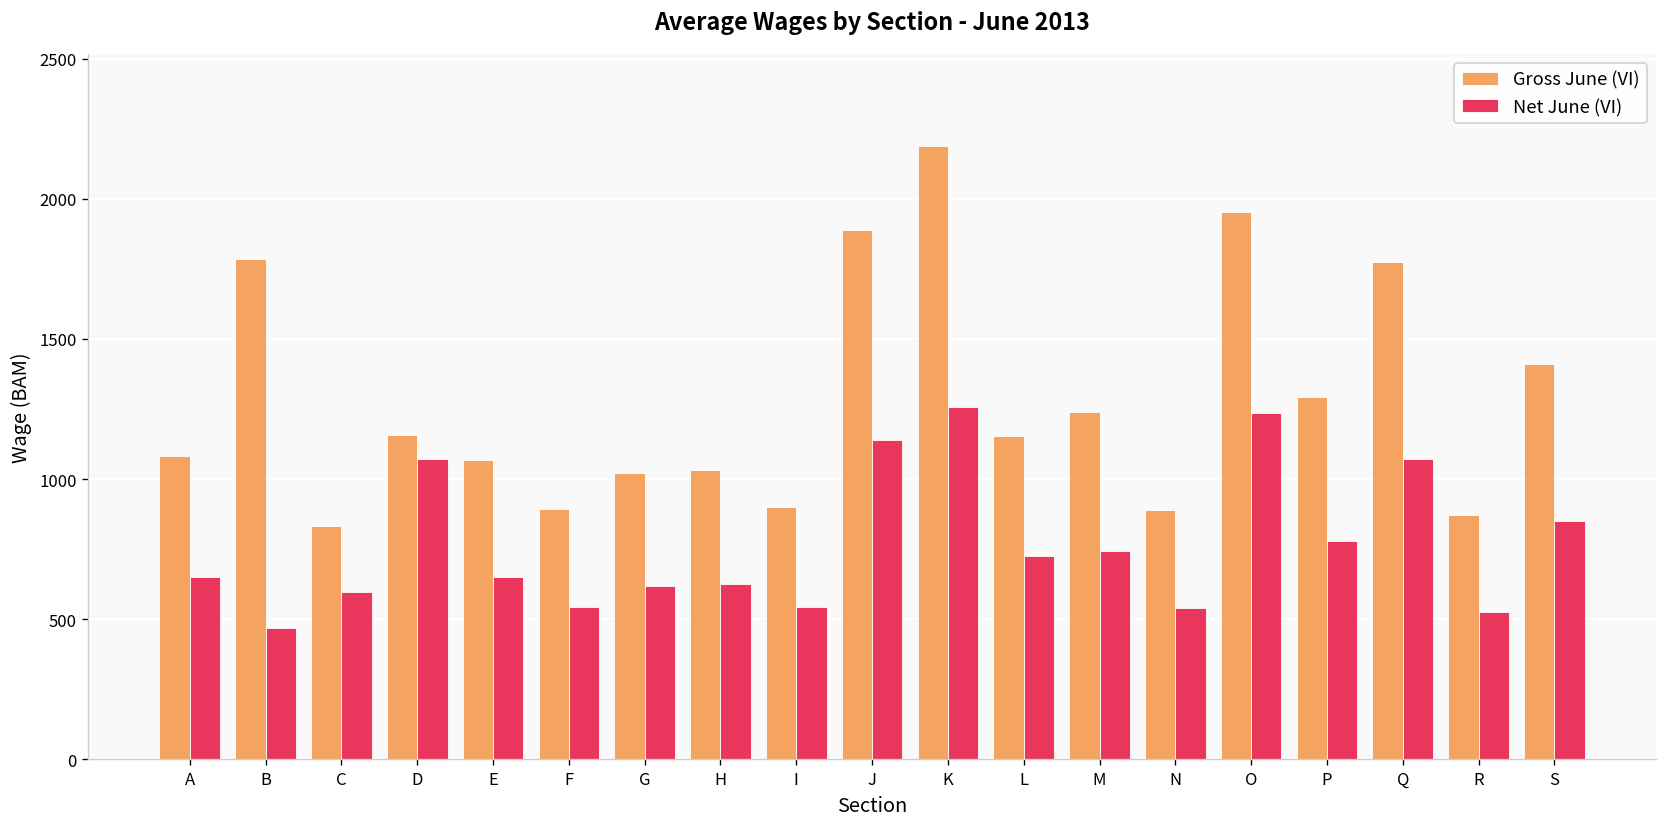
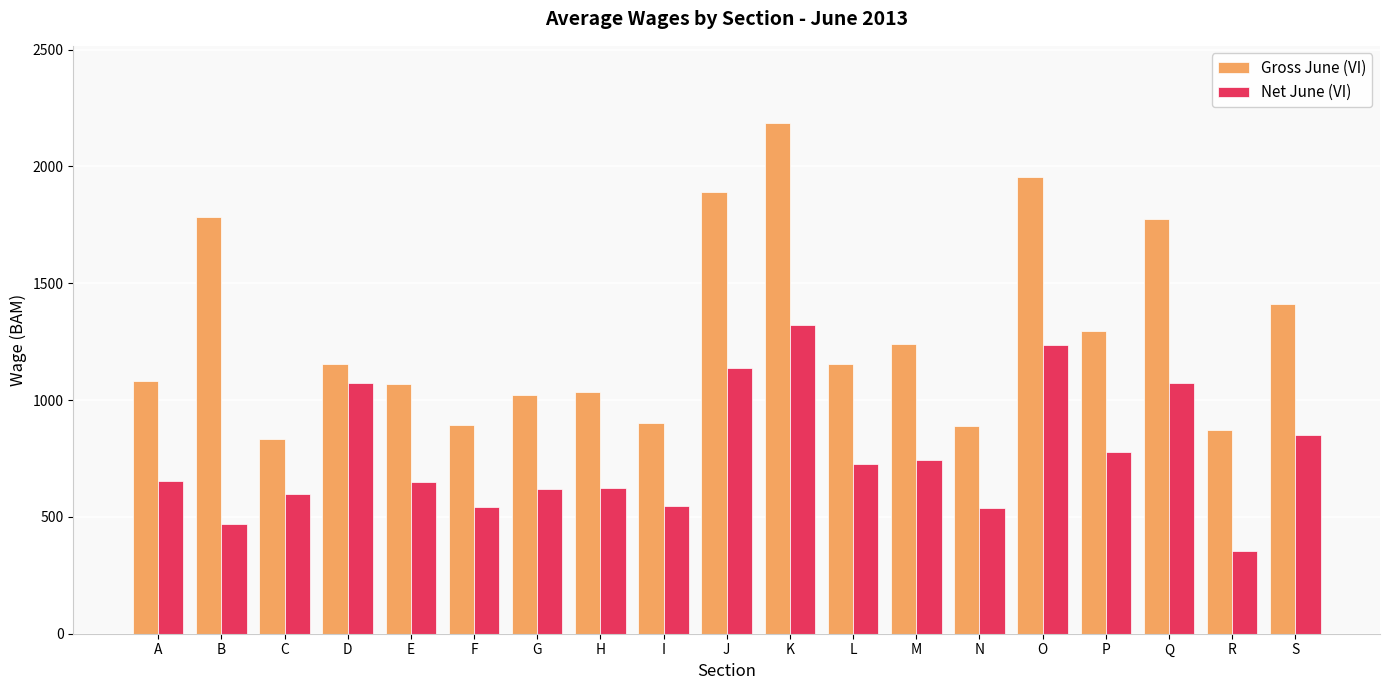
  {
    "Gross June (VI)": {
      "A": 1080,
      "B": 1790,
      "C": 830,
      "D": 1160,
      "E": 1070,
      "F": 900,
      "G": 1020,
      "H": 1030,
      "I": 900,
      "J": 1890,
      "K": 2190,
      "L": 1150,
      "M": 1240,
      "N": 890,
      "O": 1950,
      "P": 1290,
      "Q": 1770,
      "R": 870,
      "S": 1410
    },
    "Net June (VI)": {
      "A": 650,
      "B": 470,
      "C": 600,
      "D": 1070,
      "E": 650,
      "F": 540,
      "G": 620,
      "H": 630,
      "I": 550,
      "J": 1140,
-     "K": 1260,
+     "K": 1320,
      "L": 730,
      "M": 740,
      "N": 540,
      "O": 1240,
      "P": 780,
      "Q": 1070,
-     "R": 530,
+     "R": 360,
      "S": 850
    }
  }
